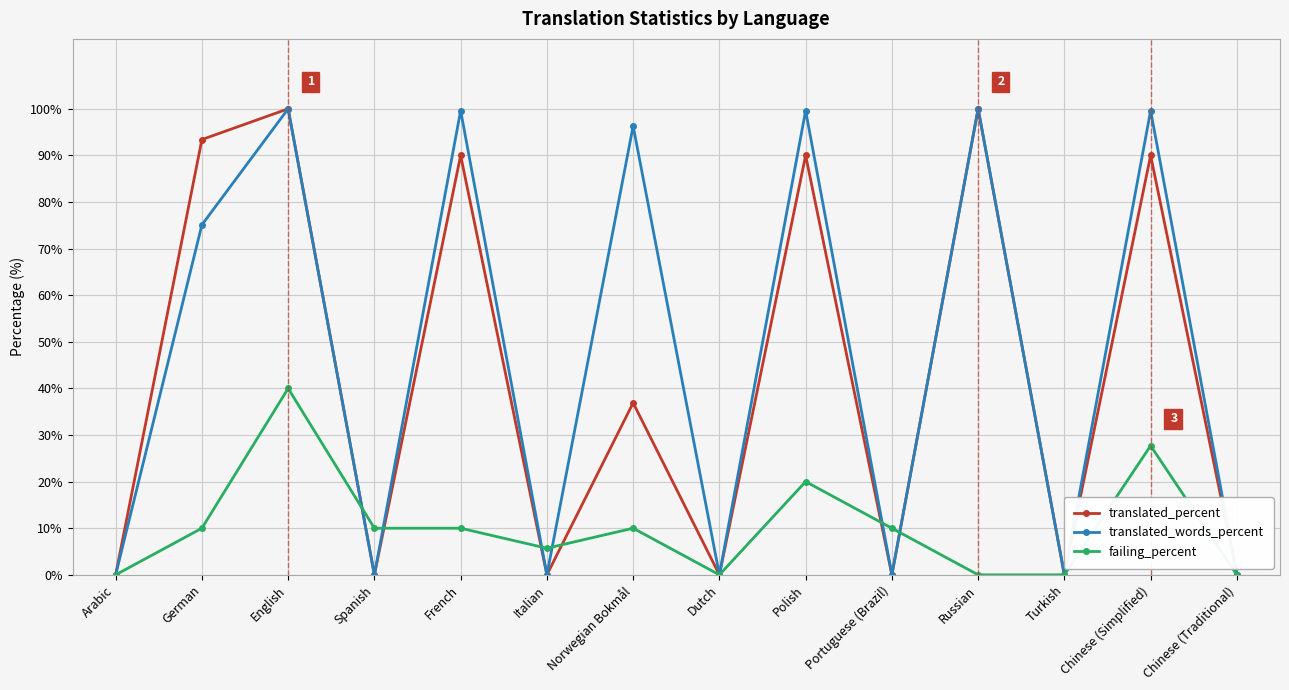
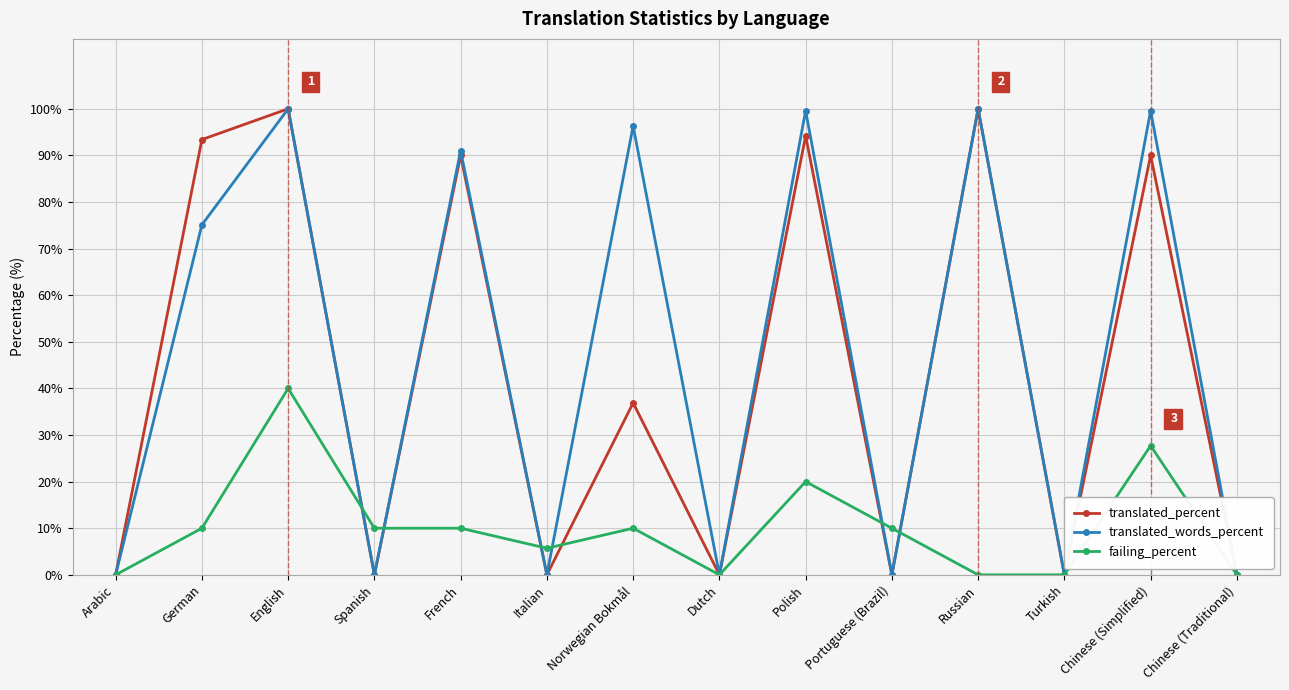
  {
    "translated_percent": {
      "German": "93%",
      "French": "90%",
      "Norwegian Bokmål": "37%",
-     "Polish": "90%",
+     "Polish": "94%",
      "Chinese (Simplified)": "90%"
    },
    "translated_words_percent": {
      "German": "75%",
-     "French": "100%",
+     "French": "91%",
      "Norwegian Bokmål": "96%",
      "Polish": "100%",
      "Chinese (Simplified)": "100%"
    },
    "failing_percent": {
      "German": "10%",
      "English": "40%",
      "Spanish": "10%",
      "French": "10%",
      "Italian": "6%",
      "Norwegian Bokmål": "10%",
      "Polish": "20%",
      "Portuguese (Brazil)": "10%",
      "Russian": "0%",
      "Chinese (Simplified)": "28%"
    }
  }
